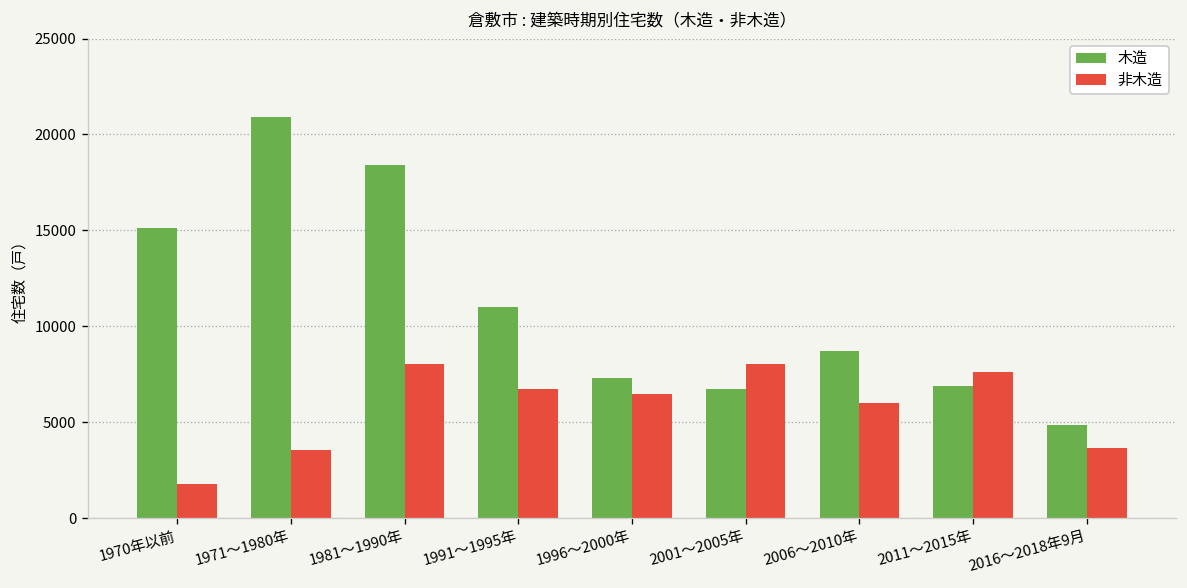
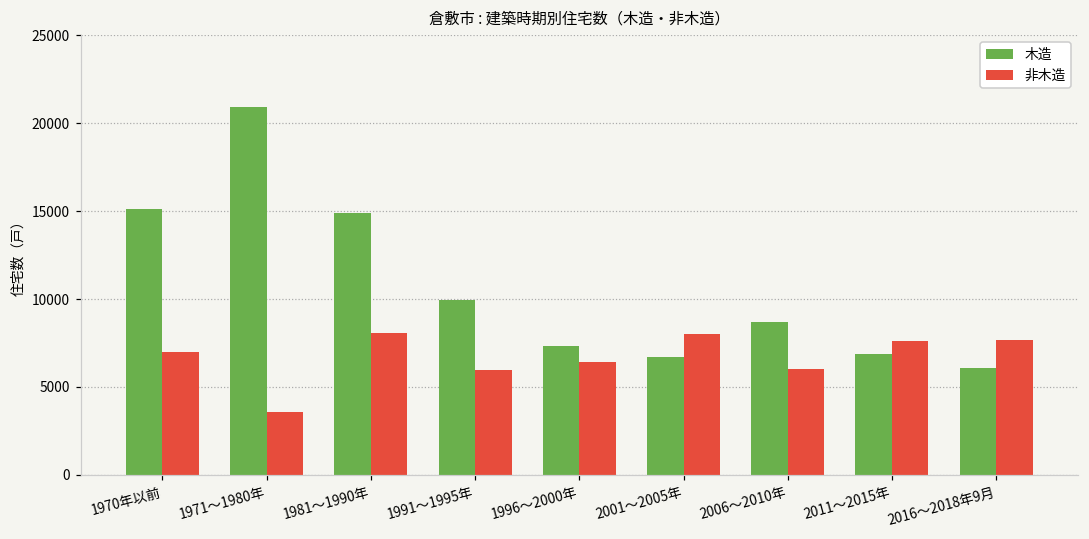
  {
    "木造": {
      "1970年以前": 15100,
      "1971～1980年": 20900,
-     "1981～1990年": 18400,
-     "1991～1995年": 11000,
+     "1981～1990年": 14900,
+     "1991～1995年": 10000,
      "1996～2000年": 7300,
      "2001～2005年": 6700,
      "2006～2010年": 8700,
      "2011～2015年": 6900,
-     "2016～2018年9月": 4900
+     "2016～2018年9月": 6100
    },
    "非木造": {
-     "1970年以前": 1800,
+     "1970年以前": 7000,
      "1971～1980年": 3600,
      "1981～1990年": 8100,
-     "1991～1995年": 6700,
+     "1991～1995年": 6000,
      "1996～2000年": 6500,
      "2001～2005年": 8000,
      "2006～2010年": 6000,
      "2011～2015年": 7600,
-     "2016～2018年9月": 3600
+     "2016～2018年9月": 7700
    }
  }
